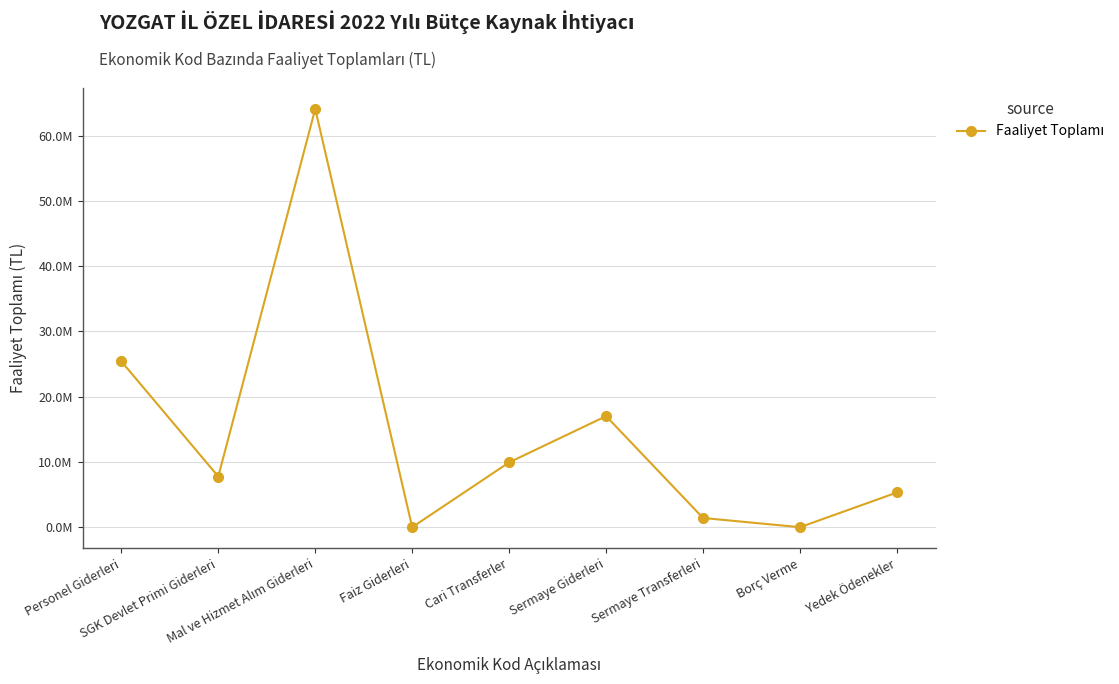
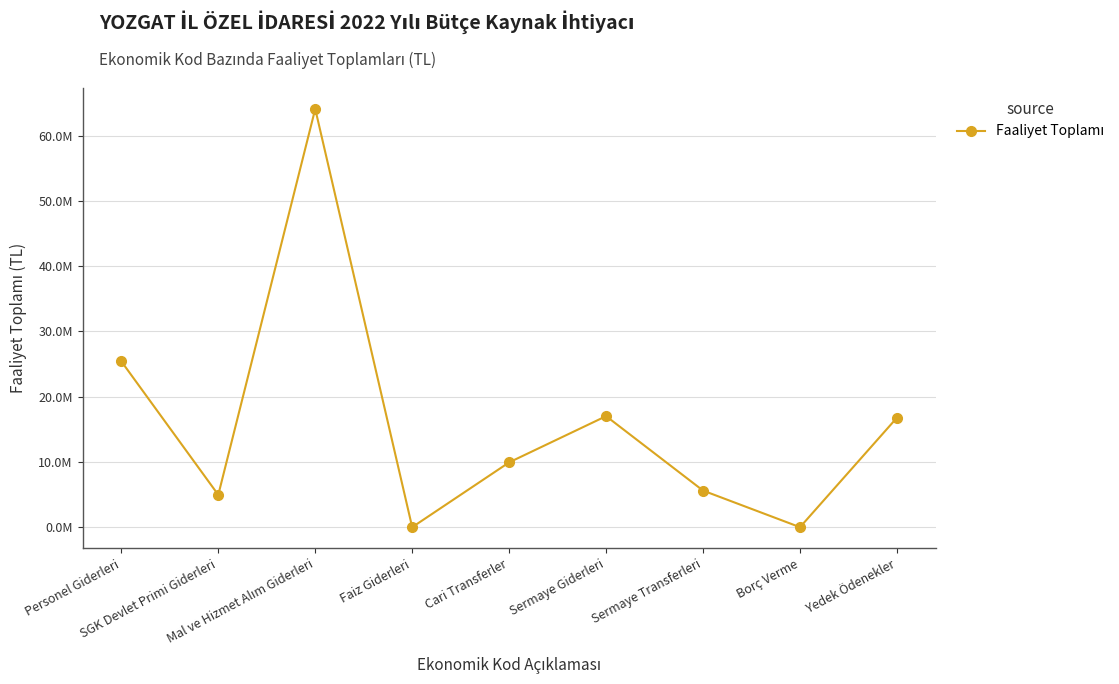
  {
    "Personel Giderleri": 25000000,
-   "SGK Devlet Primi Giderleri": 8000000,
+   "SGK Devlet Primi Giderleri": 5000000,
    "Mal ve Hizmet Alım Giderleri": 64000000,
    "Faiz Giderleri": 0,
    "Cari Transferler": 10000000,
    "Sermaye Giderleri": 17000000,
-   "Sermaye Transferleri": 1000000,
+   "Sermaye Transferleri": 6000000,
    "Borç Verme": 0,
-   "Yedek Ödenekler": 5000000
+   "Yedek Ödenekler": 17000000
  }
